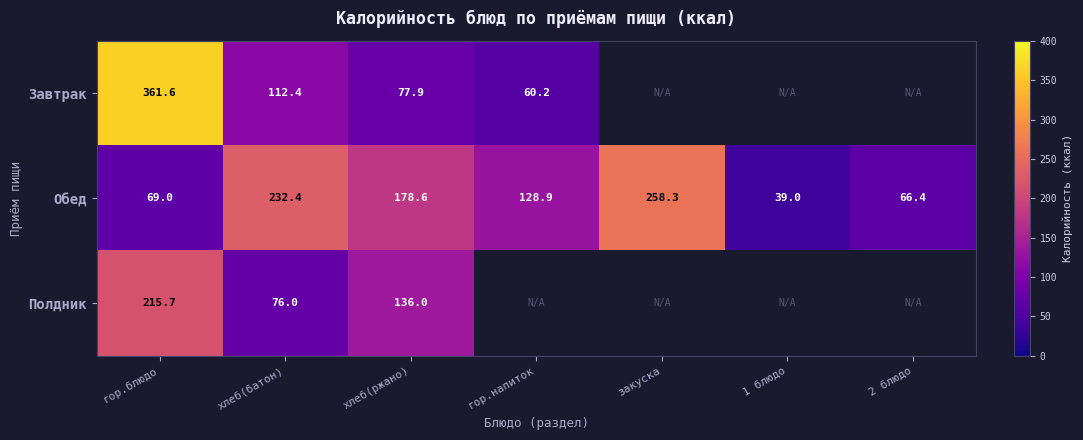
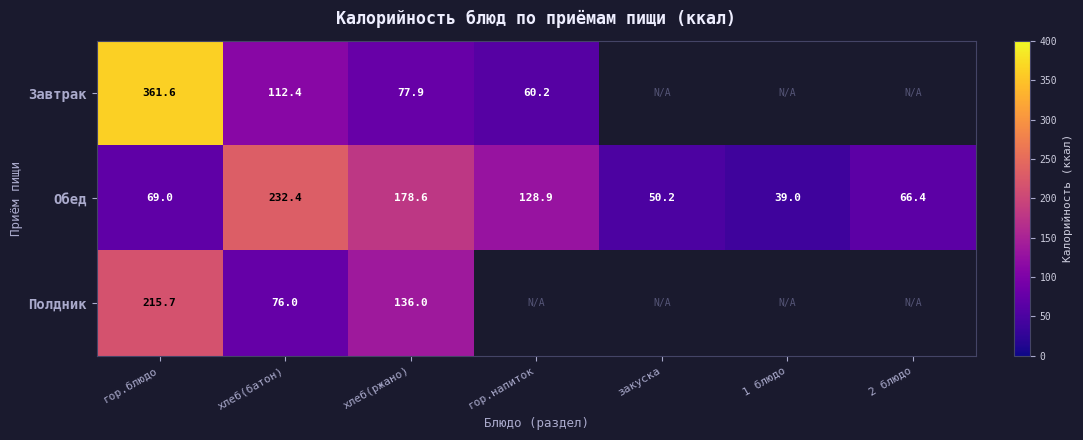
  {
    "Завтрак": {
      "гор.блюдо": 361.6,
      "хлеб(батон)": 112.4,
      "хлеб(ржано)": 77.9,
      "гор.напиток": 60.2
    },
    "Обед": {
      "гор.блюдо": 69.0,
      "хлеб(батон)": 232.4,
      "хлеб(ржано)": 178.6,
      "гор.напиток": 128.9,
-     "закуска": 258.3,
+     "закуска": 50.2,
      "1 блюдо": 39.0,
      "2 блюдо": 66.4
    },
    "Полдник": {
      "гор.блюдо": 215.7,
      "хлеб(батон)": 76.0,
      "хлеб(ржано)": 136.0
    }
  }
